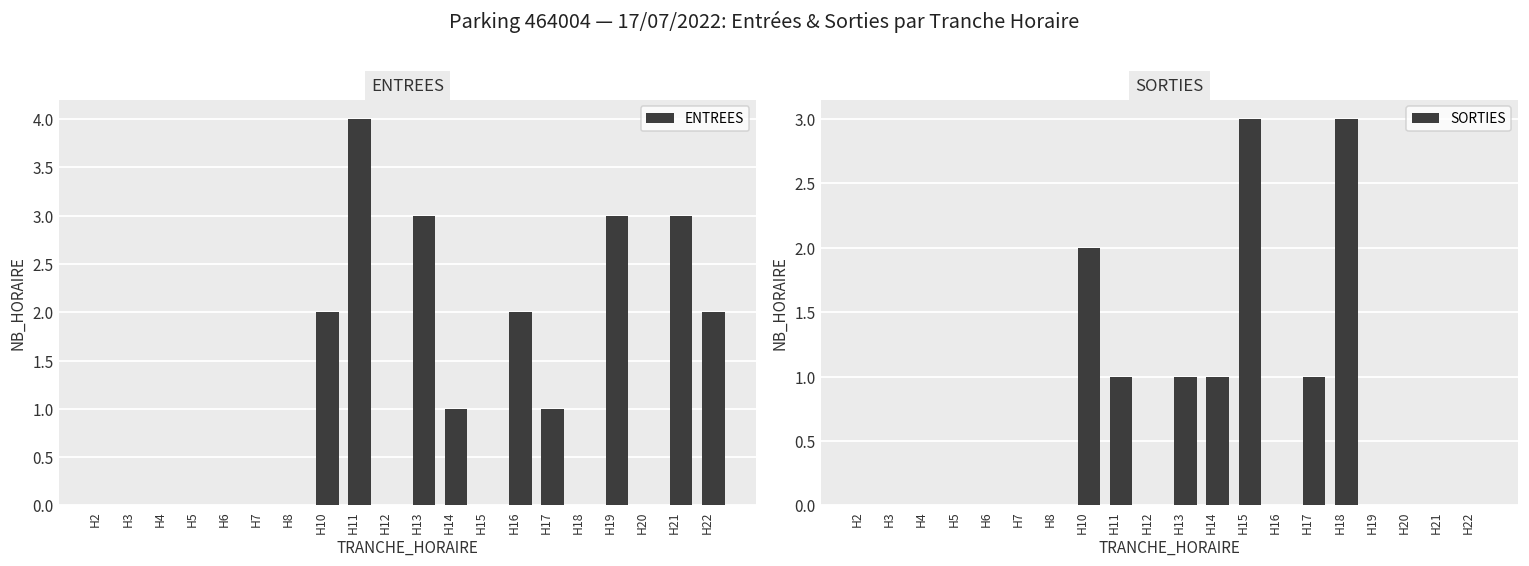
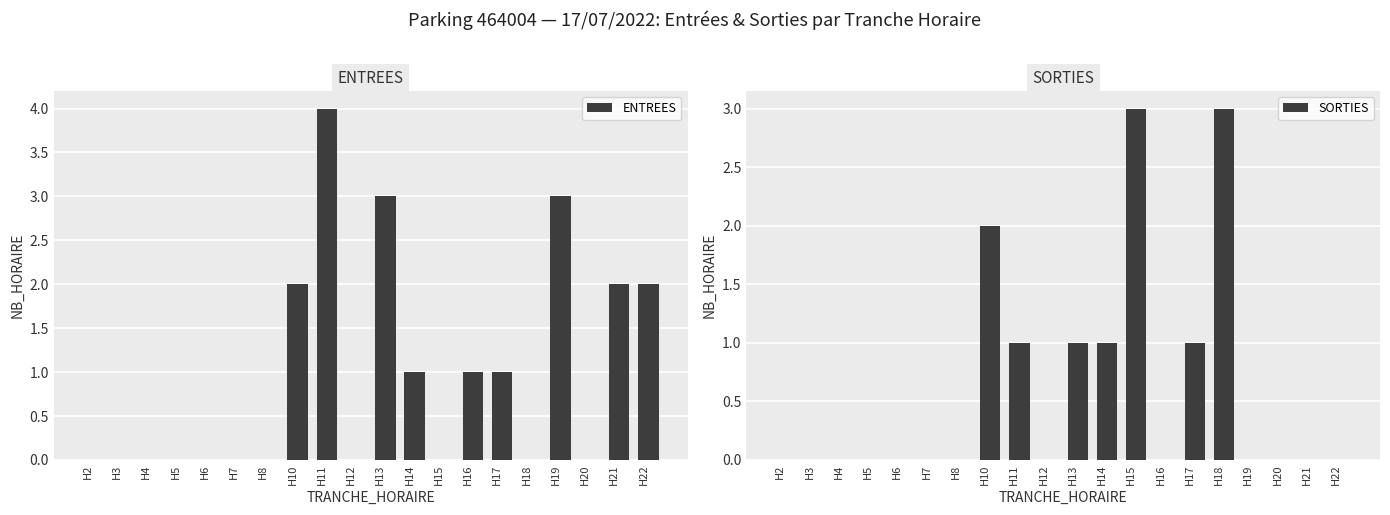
  {
    "ENTREES": {
      "H2": 0,
      "H3": 0,
      "H4": 0,
      "H5": 0,
      "H6": 0,
      "H7": 0,
      "H8": 0,
      "H10": 2,
      "H11": 4,
      "H12": 0,
      "H13": 3,
      "H14": 1,
      "H15": 0,
-     "H16": 2,
+     "H16": 1,
      "H17": 1,
      "H18": 0,
      "H19": 3,
      "H20": 0,
-     "H21": 3,
+     "H21": 2,
      "H22": 2
    },
    "SORTIES": {
      "H2": 0.00,
      "H3": 0.00,
      "H4": 0.00,
      "H5": 0.00,
      "H6": 0.00,
      "H7": 0.00,
      "H8": 0.00,
      "H10": 2.00,
      "H11": 1.00,
      "H12": 0.00,
      "H13": 1.00,
      "H14": 1.00,
      "H15": 3.00,
      "H16": 0.00,
      "H17": 1.00,
      "H18": 3.00,
      "H19": 0.00,
      "H20": 0.00,
      "H21": 0.00,
      "H22": 0.00
    }
  }
